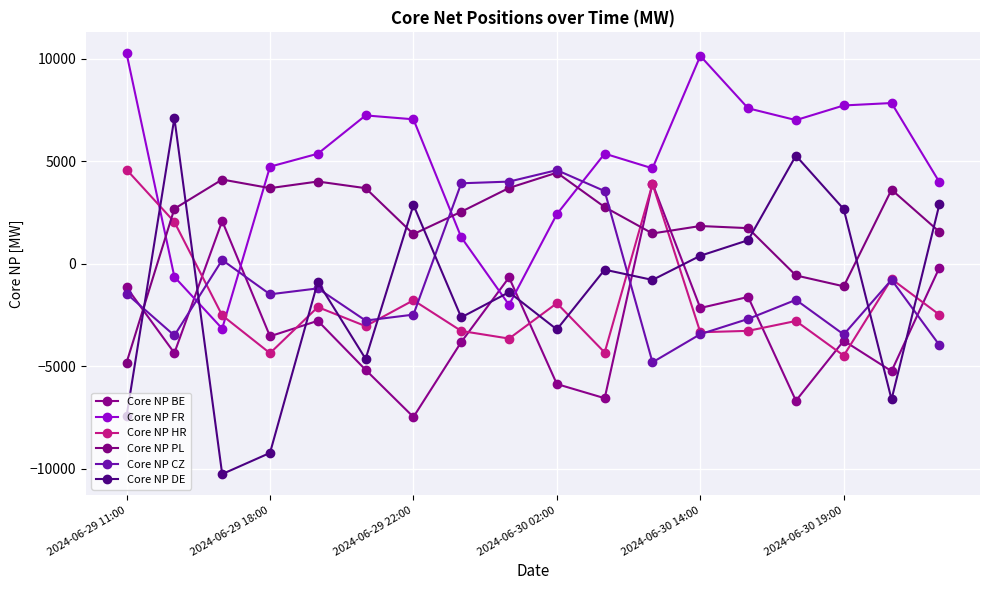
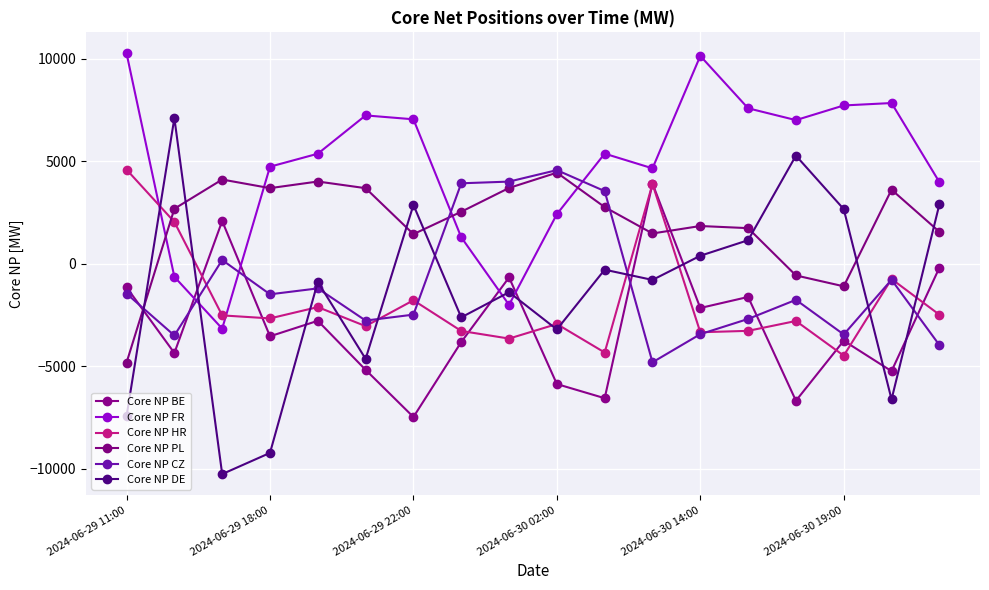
  {
    "Core NP HR": {
      "2024-06-29 11:00": 4600,
-     "2024-06-29 18:00": -4400,
+     "2024-06-29 18:00": -2700,
      "2024-06-29 22:00": -1800,
-     "2024-06-30 02:00": -1900,
+     "2024-06-30 02:00": -2900,
      "2024-06-30 19:00": -4500
    }
  }
